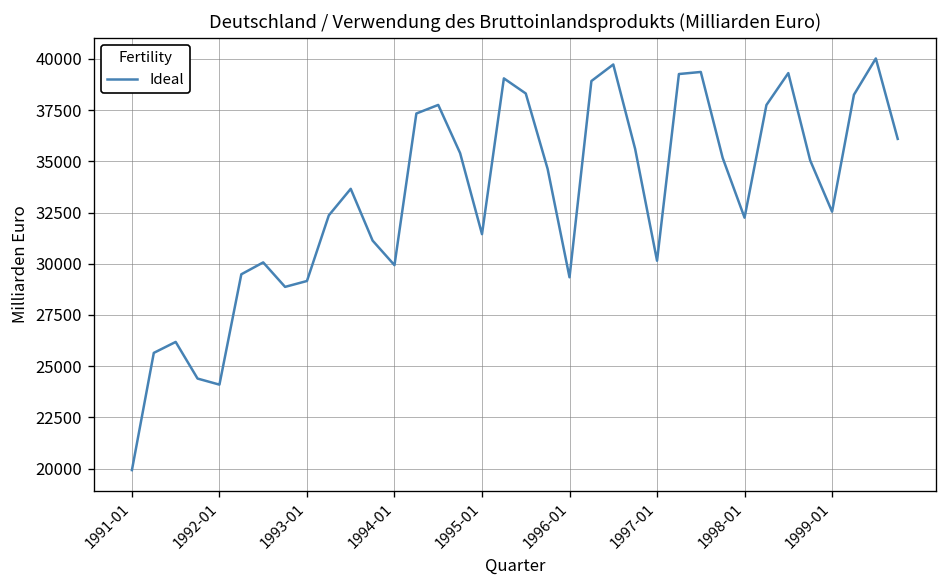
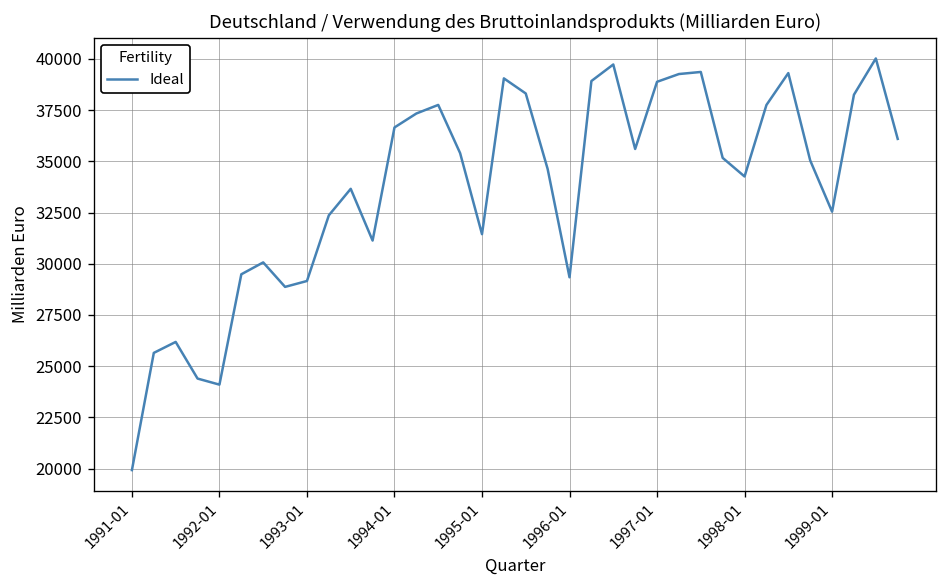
  {
    "1991-01": 19900,
    "1992-01": 24100,
    "1993-01": 29200,
-   "1994-01": 29900,
+   "1994-01": 36700,
    "1995-01": 31400,
    "1996-01": 29300,
-   "1997-01": 30100,
-   "1998-01": 32200,
+   "1997-01": 38900,
+   "1998-01": 34300,
    "1999-01": 32500
  }
